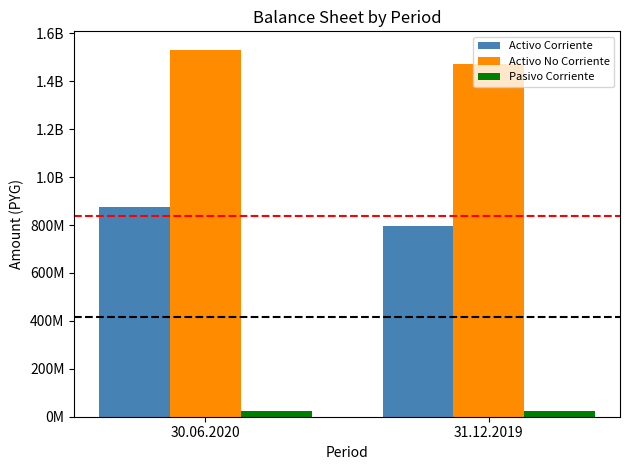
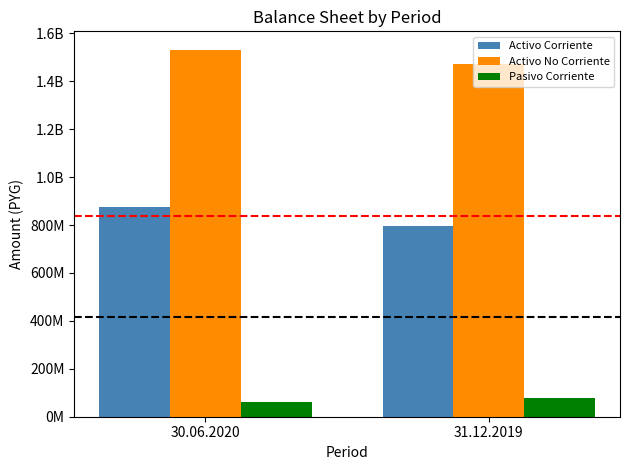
  {
    "Activo Corriente": {
      "30.06.2020": 880000000,
      "31.12.2019": 800000000
    },
    "Activo No Corriente": {
      "30.06.2020": 1530000000
    },
    "Pasivo Corriente": {
-     "30.06.2020": 20000000,
-     "31.12.2019": 20000000
+     "30.06.2020": 60000000,
+     "31.12.2019": 80000000
    }
  }
